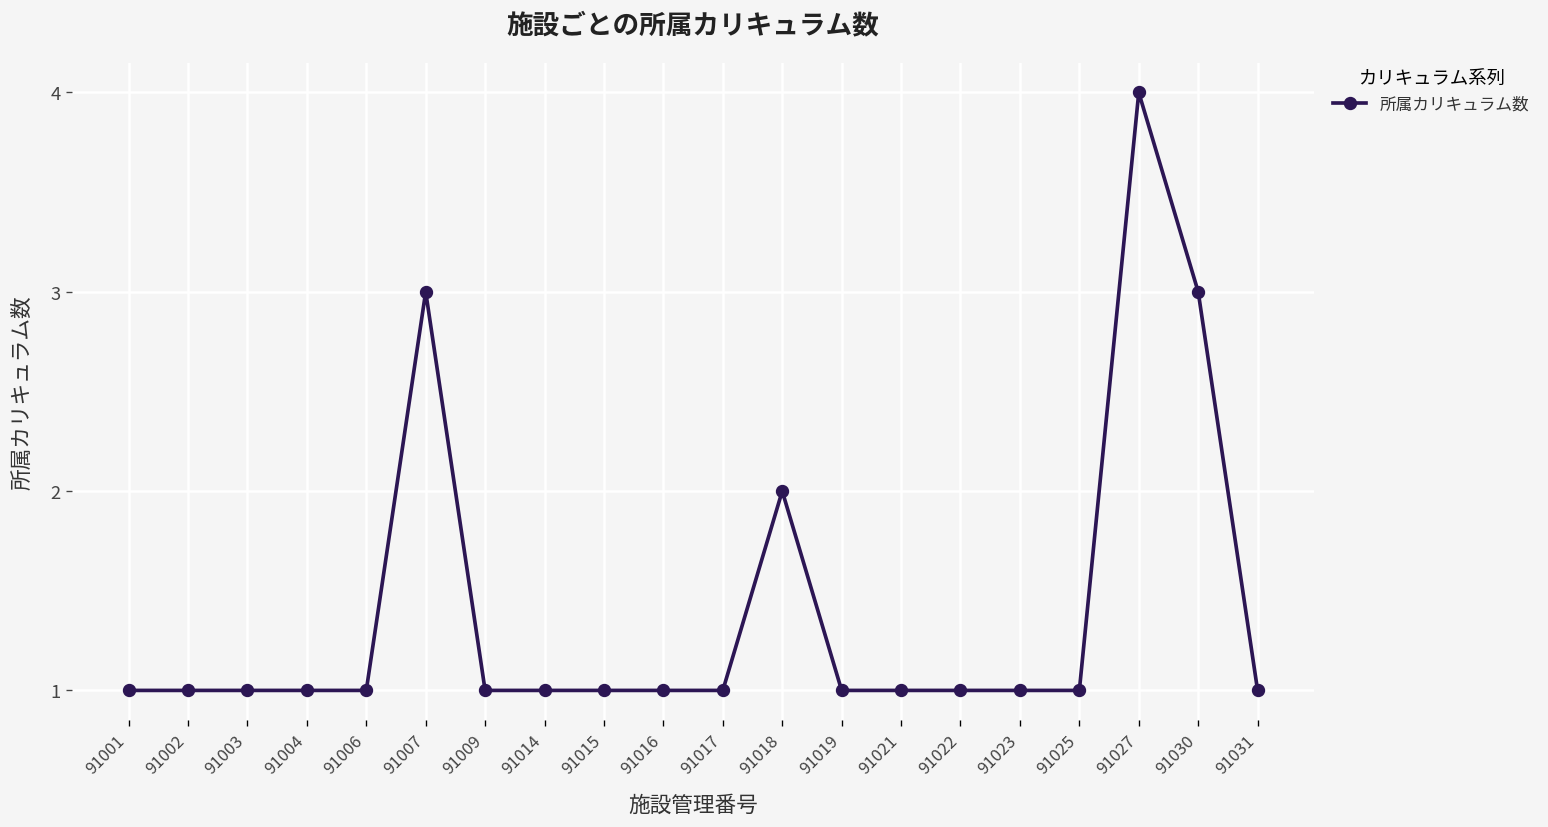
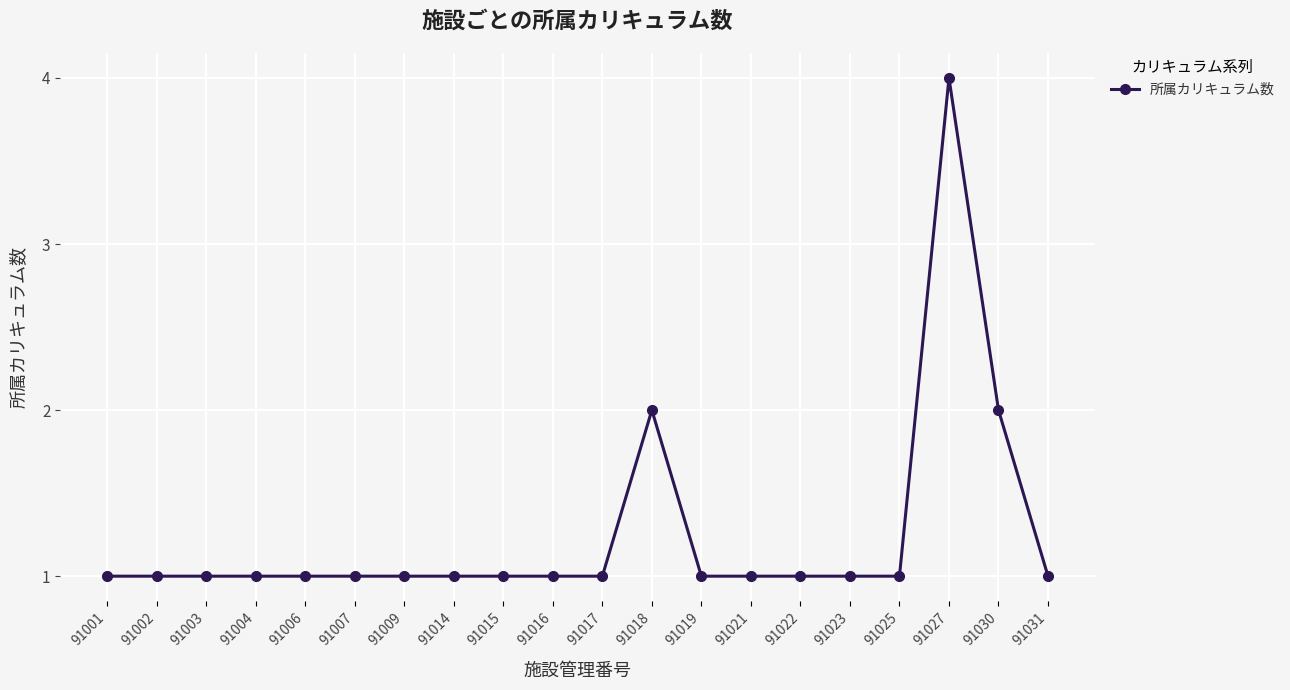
  {
    "91001": 1,
    "91002": 1,
    "91003": 1,
    "91004": 1,
    "91006": 1,
-   "91007": 3,
+   "91007": 1,
    "91009": 1,
    "91014": 1,
    "91015": 1,
    "91016": 1,
    "91017": 1,
    "91018": 2,
    "91019": 1,
    "91021": 1,
    "91022": 1,
    "91023": 1,
    "91025": 1,
    "91027": 4,
-   "91030": 3,
+   "91030": 2,
    "91031": 1
  }
